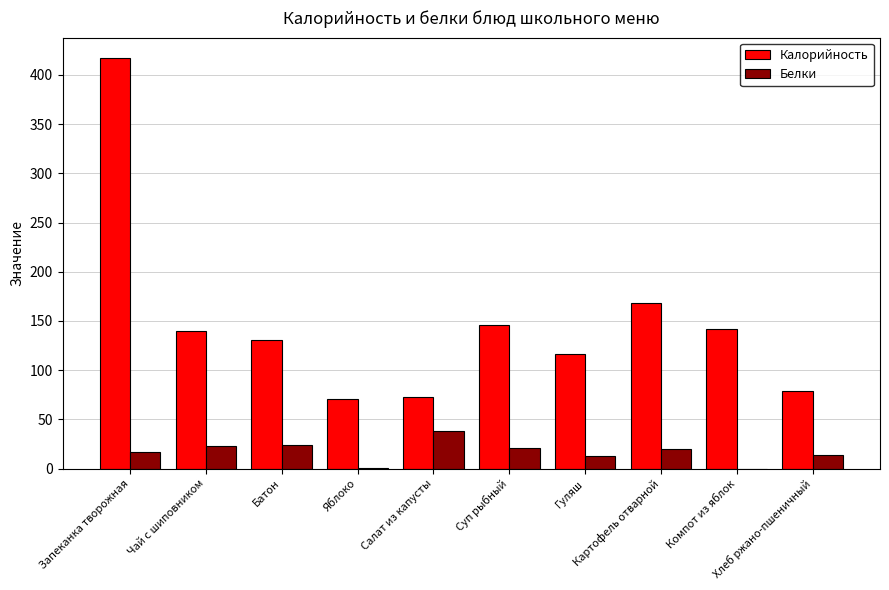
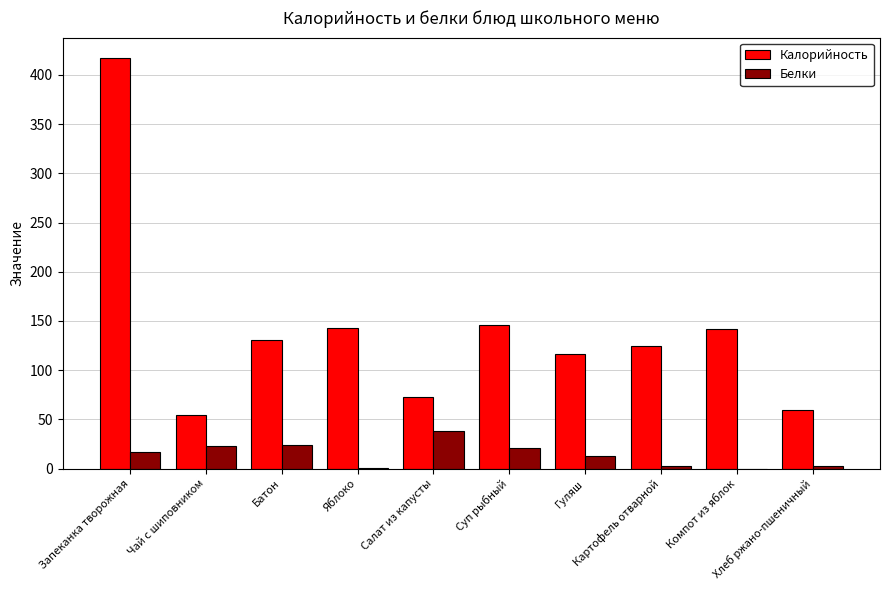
  {
    "Калорийность": {
      "Запеканка творожная": 420,
-     "Чай с шиповником": 140,
+     "Чай с шиповником": 50,
      "Батон": 130,
-     "Яблоко": 70,
+     "Яблоко": 140,
      "Салат из капусты": 70,
      "Суп рыбный": 150,
      "Гуляш": 120,
-     "Картофель отварной": 170,
+     "Картофель отварной": 130,
      "Компот из яблок": 140,
-     "Хлеб ржано-пшеничный": 80
+     "Хлеб ржано-пшеничный": 60
    },
    "Белки": {
      "Запеканка творожная": 20,
      "Чай с шиповником": 20,
      "Батон": 20,
      "Салат из капусты": 40,
      "Суп рыбный": 20,
      "Гуляш": 10,
-     "Картофель отварной": 20,
+     "Картофель отварной": 0,
      "Компот из яблок": 0,
-     "Хлеб ржано-пшеничный": 10
+     "Хлеб ржано-пшеничный": 0
    }
  }
